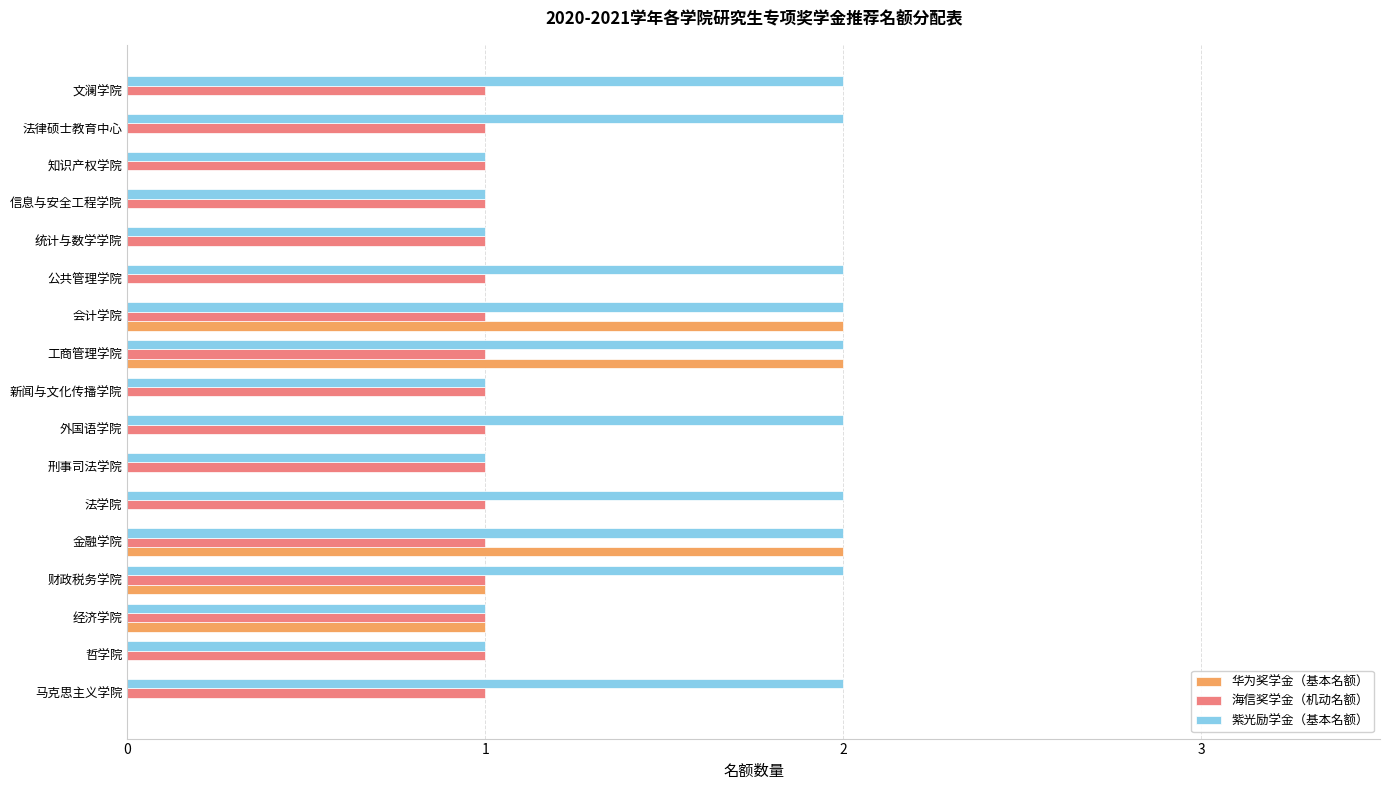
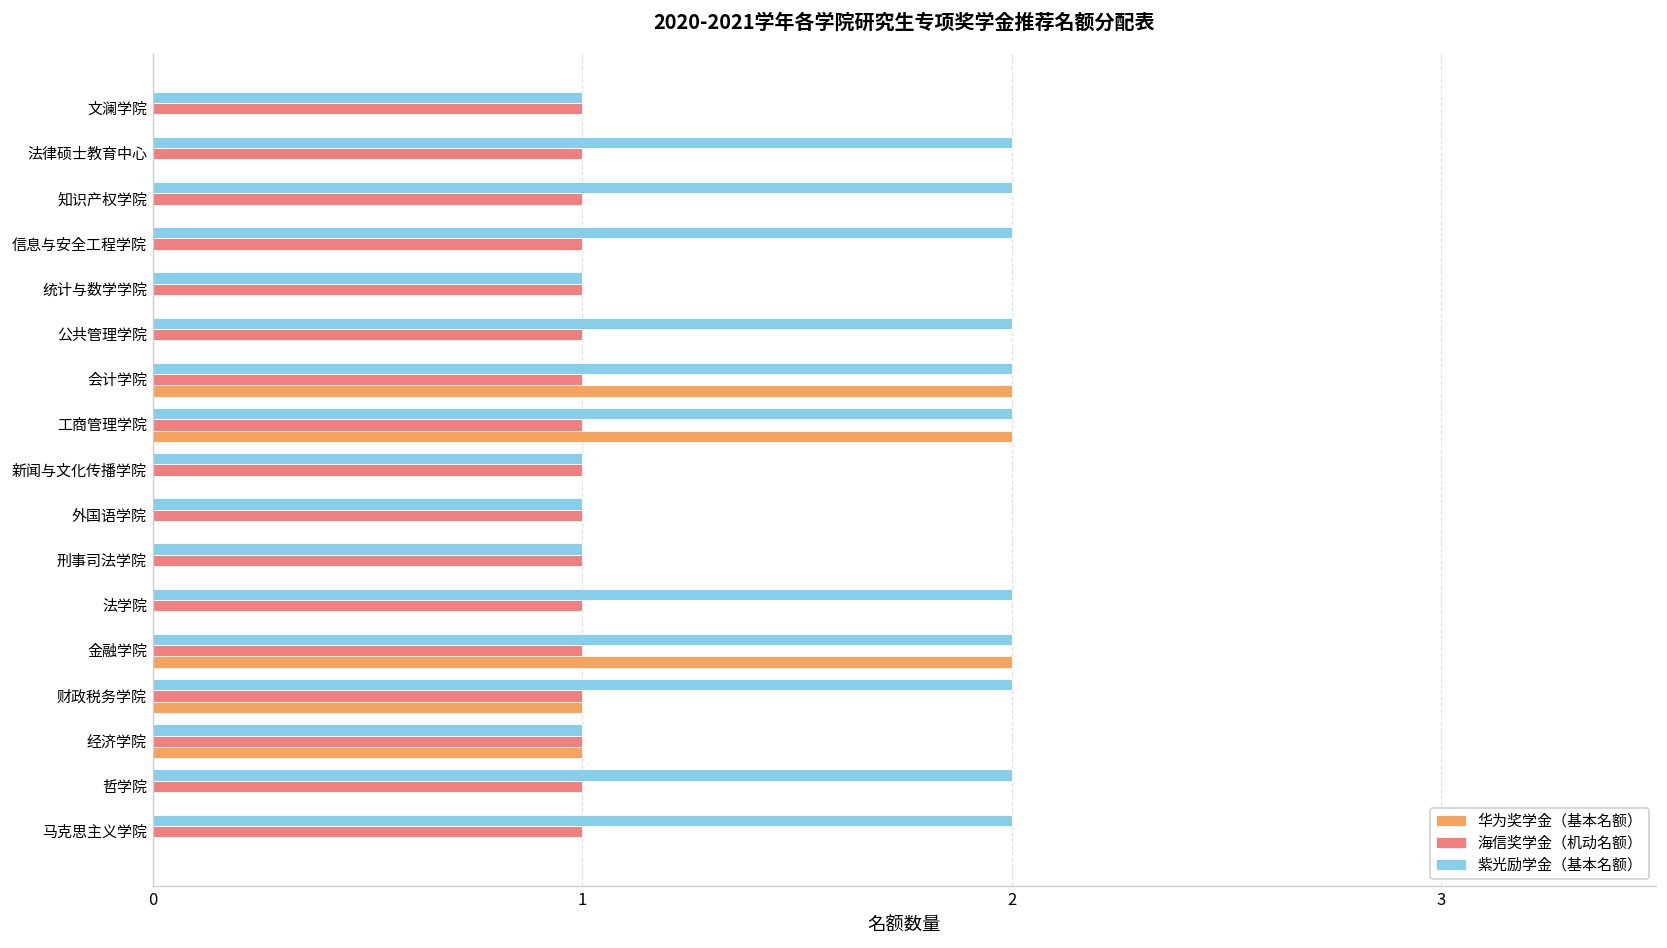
  {
    "紫光励学金（基本名额）": {
-     "文澜学院": 2,
+     "文澜学院": 1,
      "法律硕士教育中心": 2,
-     "知识产权学院": 1,
-     "信息与安全工程学院": 1,
+     "知识产权学院": 2,
+     "信息与安全工程学院": 2,
      "统计与数学学院": 1,
      "公共管理学院": 2,
      "会计学院": 2,
      "工商管理学院": 2,
      "新闻与文化传播学院": 1,
-     "外国语学院": 2,
+     "外国语学院": 1,
      "刑事司法学院": 1,
      "法学院": 2,
      "金融学院": 2,
      "财政税务学院": 2,
      "经济学院": 1,
-     "哲学院": 1,
+     "哲学院": 2,
      "马克思主义学院": 2
    }
  }
